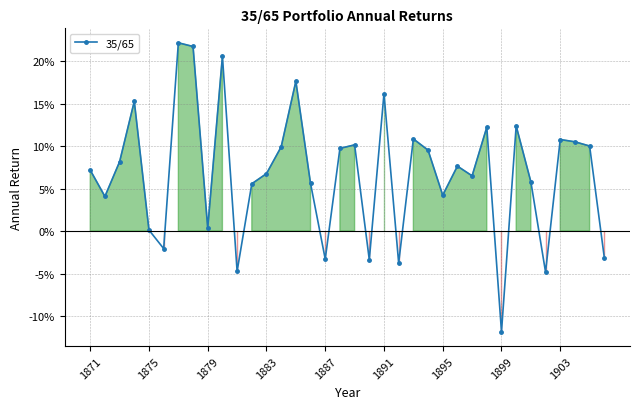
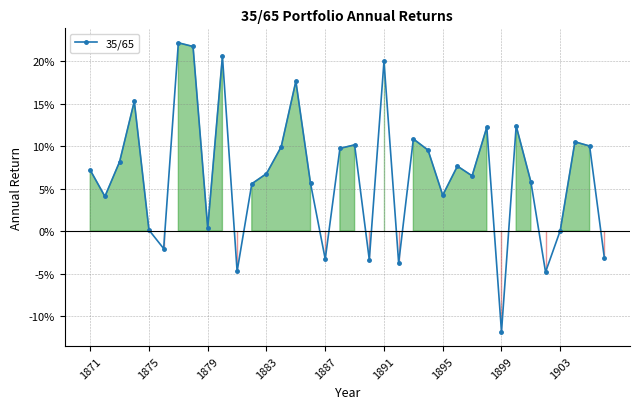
  {
    "1871": "7%",
    "1875": "0%",
    "1879": "0%",
    "1883": "7%",
    "1887": "-3%",
-   "1891": "16%",
+   "1891": "20%",
    "1895": "4%",
    "1899": "-12%",
-   "1903": "11%"
+   "1903": "0%"
  }
